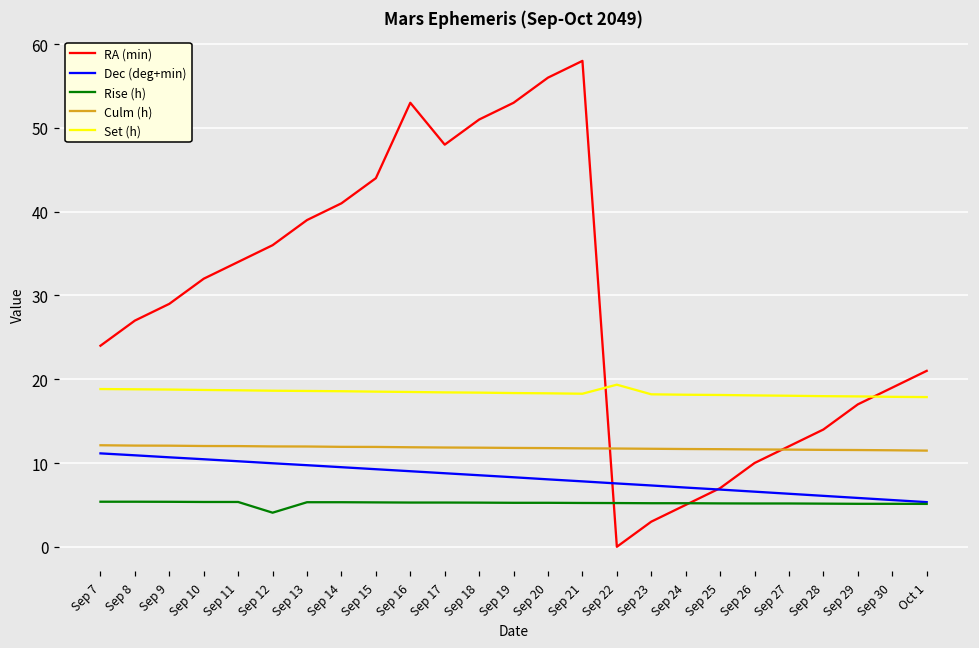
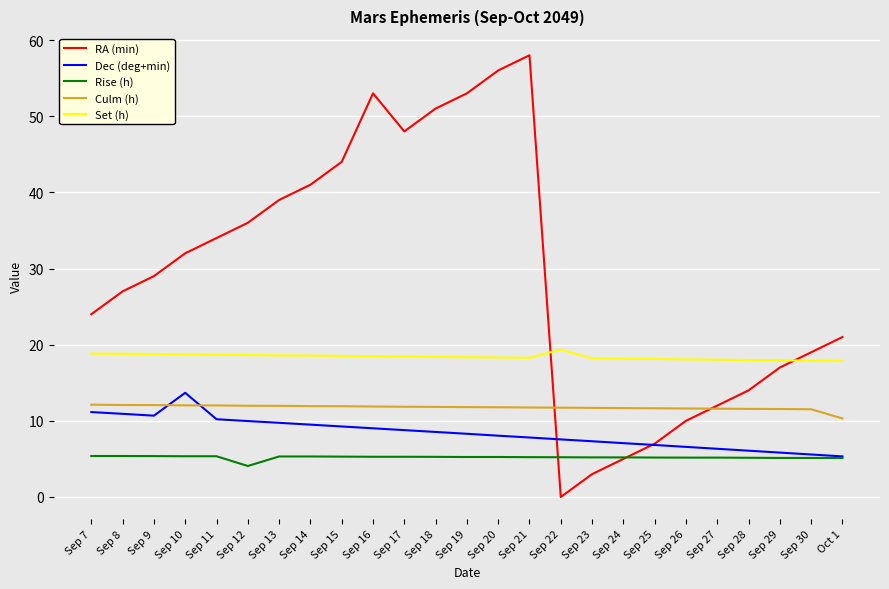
  {
    "RA (min)": {
      "Sep 7": 24,
      "Sep 8": 27,
      "Sep 9": 29,
      "Sep 10": 32,
      "Sep 11": 34,
      "Sep 12": 36,
      "Sep 13": 39,
      "Sep 14": 41,
      "Sep 15": 44,
      "Sep 16": 53,
      "Sep 17": 48,
      "Sep 18": 51,
      "Sep 19": 53,
      "Sep 20": 56,
      "Sep 21": 58,
      "Sep 22": 0,
      "Sep 23": 3,
      "Sep 26": 10,
      "Sep 27": 12,
      "Sep 28": 14,
      "Sep 29": 17,
      "Sep 30": 19,
      "Oct 1": 21
    },
    "Dec (deg+min)": {
      "Sep 7": 11,
      "Sep 8": 11,
      "Sep 9": 11,
-     "Sep 10": 10,
+     "Sep 10": 14,
      "Sep 11": 10,
      "Sep 12": 10,
      "Sep 13": 10,
      "Sep 14": 10,
      "Sep 15": 9,
      "Sep 16": 9,
      "Sep 17": 9,
      "Sep 18": 9,
      "Sep 19": 8,
      "Sep 20": 8,
      "Sep 21": 8,
      "Sep 22": 8,
      "Sep 23": 7,
      "Sep 24": 7,
      "Sep 26": 7,
      "Sep 27": 6,
      "Sep 28": 6,
      "Sep 29": 6,
      "Sep 30": 6
    },
    "Rise (h)": {
      "Sep 7": 5,
      "Sep 8": 5,
      "Sep 9": 5,
      "Sep 10": 5,
      "Sep 11": 5,
      "Sep 12": 4,
      "Sep 13": 5,
      "Sep 14": 5,
      "Sep 15": 5,
      "Sep 16": 5,
      "Sep 17": 5,
      "Sep 18": 5,
      "Sep 19": 5,
      "Sep 20": 5,
      "Sep 21": 5,
      "Sep 22": 5,
      "Sep 23": 5,
      "Sep 25": 5,
      "Sep 26": 5,
      "Sep 27": 5,
      "Sep 28": 5,
      "Sep 29": 5,
      "Sep 30": 5
    },
    "Culm (h)": {
      "Sep 7": 12,
      "Sep 8": 12,
      "Sep 9": 12,
      "Sep 10": 12,
      "Sep 11": 12,
      "Sep 12": 12,
      "Sep 13": 12,
      "Sep 14": 12,
      "Sep 15": 12,
      "Sep 16": 12,
      "Sep 17": 12,
      "Sep 18": 12,
      "Sep 19": 12,
      "Sep 20": 12,
      "Sep 21": 12,
      "Sep 22": 12,
      "Sep 23": 12,
      "Sep 24": 12,
      "Sep 25": 12,
      "Sep 26": 12,
      "Sep 27": 12,
      "Sep 28": 12,
      "Sep 29": 12,
      "Sep 30": 12,
-     "Oct 1": 11
+     "Oct 1": 10
    },
    "Set (h)": {
      "Sep 7": 19,
      "Sep 8": 19,
      "Sep 9": 19,
      "Sep 10": 19,
      "Sep 11": 19,
      "Sep 12": 19,
      "Sep 13": 19,
      "Sep 14": 19,
      "Sep 15": 19,
      "Sep 16": 18,
      "Sep 17": 18,
      "Sep 18": 18,
      "Sep 19": 18,
      "Sep 20": 18,
      "Sep 21": 18,
      "Sep 22": 19,
      "Sep 23": 18,
      "Sep 24": 18,
      "Sep 25": 18,
      "Sep 26": 18,
      "Sep 27": 18,
      "Sep 28": 18,
      "Sep 29": 18,
      "Sep 30": 18,
      "Oct 1": 18
    }
  }
